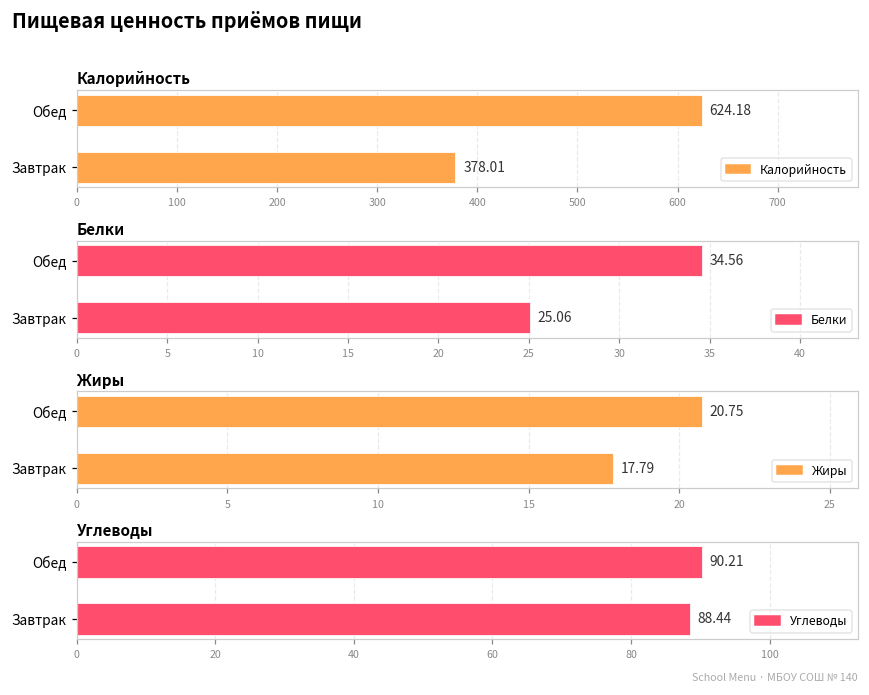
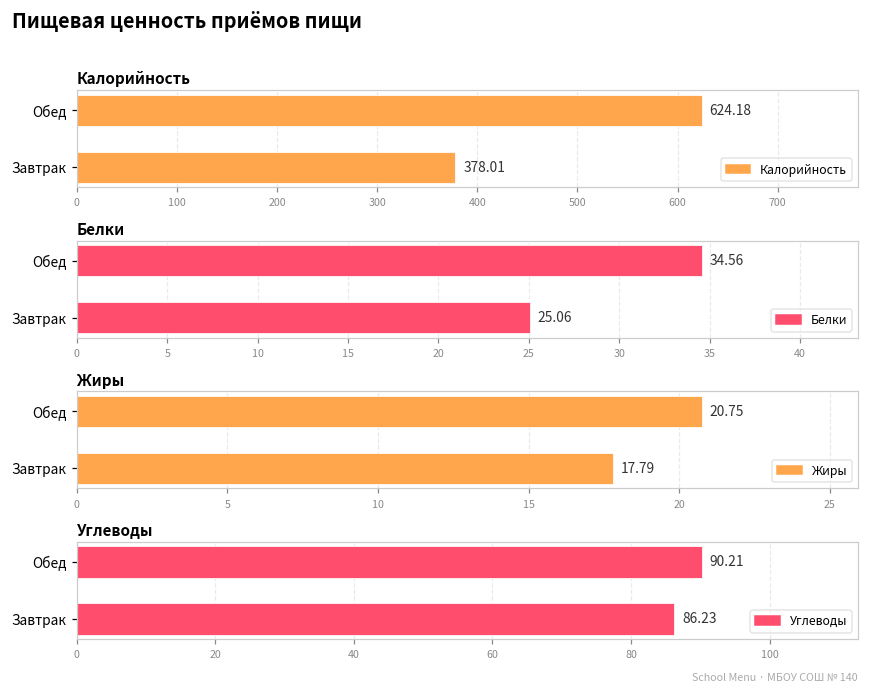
  {
    "Калорийность": {
      "Обед": 624.18,
      "Завтрак": 378.01
    },
    "Белки": {
      "Обед": 34.56,
      "Завтрак": 25.06
    },
    "Жиры": {
      "Обед": 20.75,
      "Завтрак": 17.79
    },
    "Углеводы": {
      "Обед": 90.21,
-     "Завтрак": 88.44
+     "Завтрак": 86.23
    }
  }
